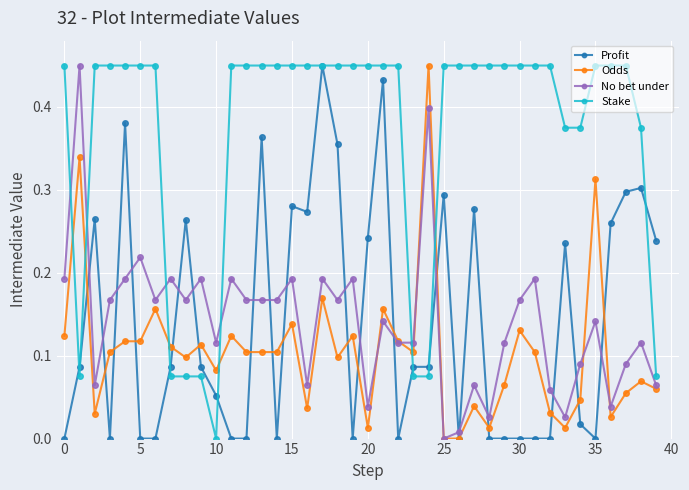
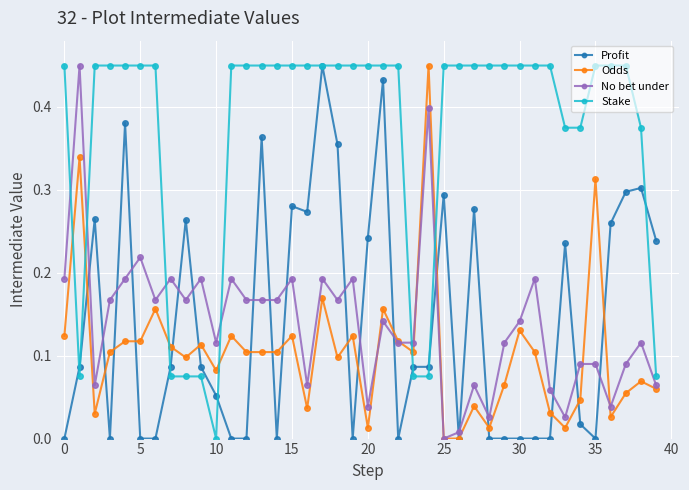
  {
    "Profit": {
      "0": 0.00,
      "5": 0.00,
      "10": 0.05,
      "15": 0.28,
      "20": 0.24,
      "25": 0.29,
      "30": 0.00,
      "35": 0.00
    },
    "Odds": {
      "0": 0.12,
      "5": 0.12,
      "10": 0.08,
-     "15": 0.14,
+     "15": 0.12,
      "20": 0.01,
      "30": 0.13,
      "35": 0.31
    },
    "No bet under": {
      "0": 0.19,
      "5": 0.22,
      "10": 0.12,
      "15": 0.19,
      "20": 0.04,
-     "30": 0.17,
-     "35": 0.14
+     "30": 0.14,
+     "35": 0.09
    },
    "Stake": {
      "0": 0.45,
      "5": 0.45,
      "10": 0.00,
      "15": 0.45,
      "20": 0.45,
      "25": 0.45,
      "30": 0.45
    }
  }
